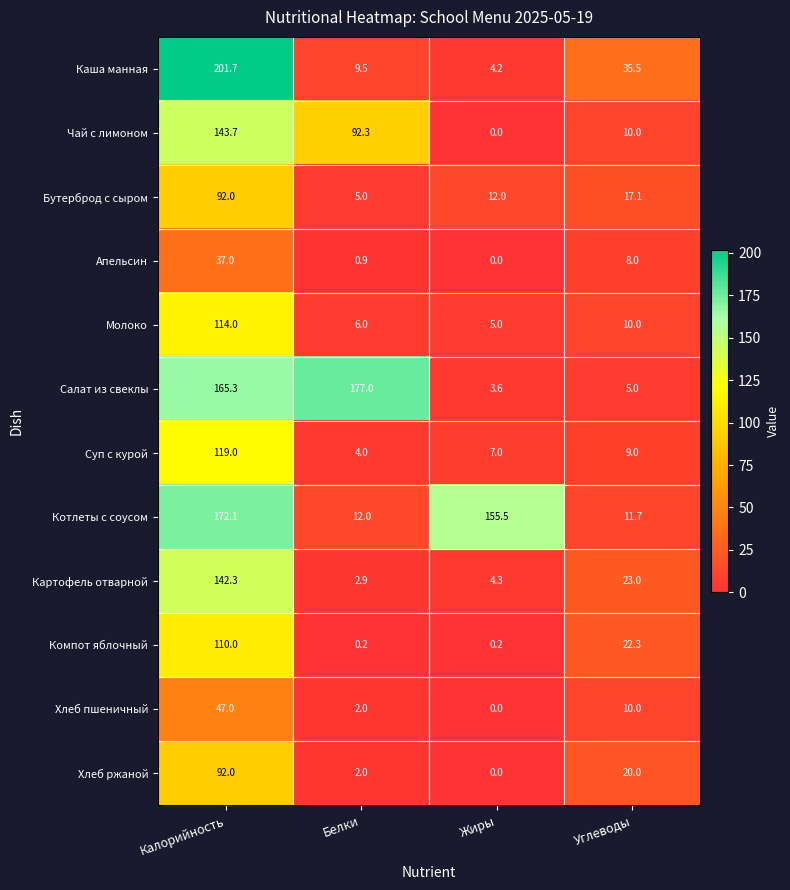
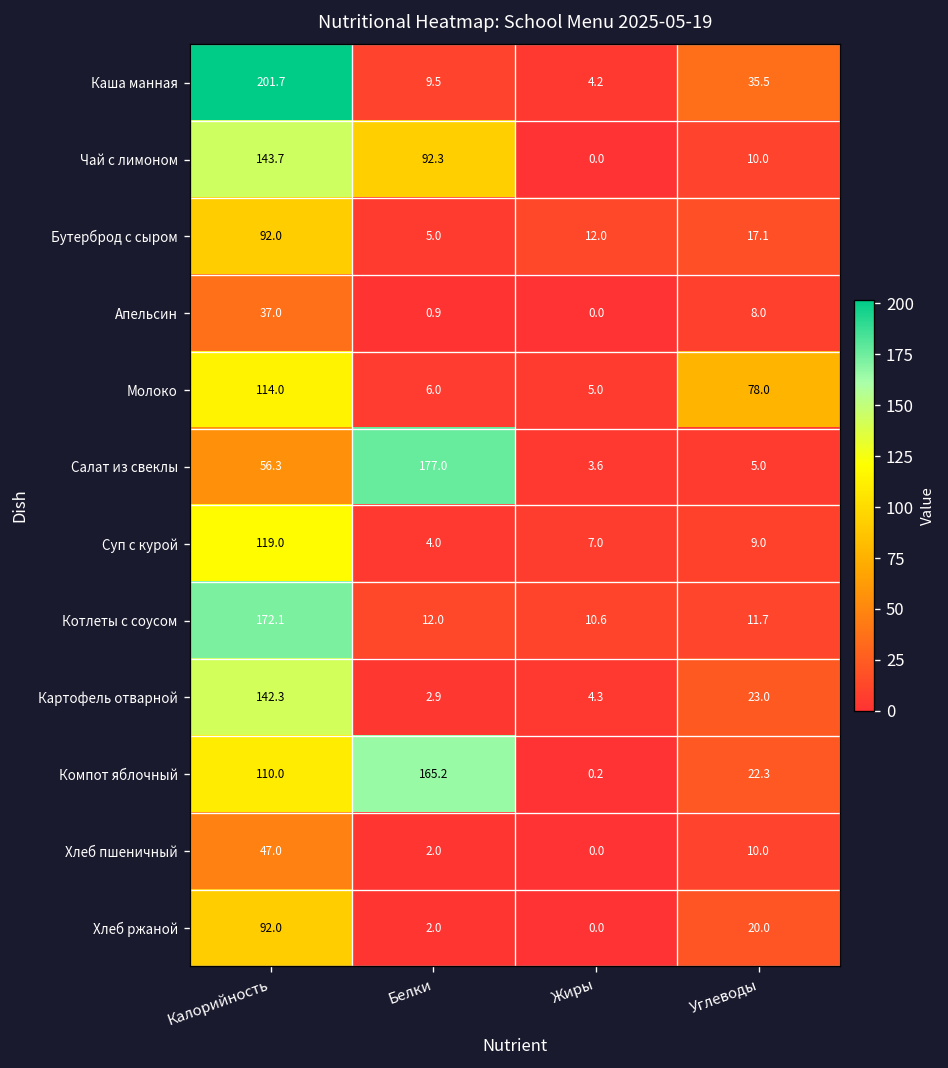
  {
    "Каша манная": {
      "Калорийность": 201.7,
      "Белки": 9.5,
      "Жиры": 4.2,
      "Углеводы": 35.5
    },
    "Чай с лимоном": {
      "Калорийность": 143.7,
      "Белки": 92.3,
      "Жиры": 0.0,
      "Углеводы": 10.0
    },
    "Бутерброд с сыром": {
      "Калорийность": 92.0,
      "Белки": 5.0,
      "Жиры": 12.0,
      "Углеводы": 17.1
    },
    "Апельсин": {
      "Калорийность": 37.0,
      "Белки": 0.9,
      "Жиры": 0.0,
      "Углеводы": 8.0
    },
    "Молоко": {
      "Калорийность": 114.0,
      "Белки": 6.0,
      "Жиры": 5.0,
-     "Углеводы": 10.0
+     "Углеводы": 78.0
    },
    "Салат из свеклы": {
-     "Калорийность": 165.3,
+     "Калорийность": 56.3,
      "Белки": 177.0,
      "Жиры": 3.6,
      "Углеводы": 5.0
    },
    "Суп с курой": {
      "Калорийность": 119.0,
      "Белки": 4.0,
      "Жиры": 7.0,
      "Углеводы": 9.0
    },
    "Котлеты с соусом": {
      "Калорийность": 172.1,
      "Белки": 12.0,
-     "Жиры": 155.5,
+     "Жиры": 10.6,
      "Углеводы": 11.7
    },
    "Картофель отварной": {
      "Калорийность": 142.3,
      "Белки": 2.9,
      "Жиры": 4.3,
      "Углеводы": 23.0
    },
    "Компот яблочный": {
      "Калорийность": 110.0,
-     "Белки": 0.2,
+     "Белки": 165.2,
      "Жиры": 0.2,
      "Углеводы": 22.3
    },
    "Хлеб пшеничный": {
      "Калорийность": 47.0,
      "Белки": 2.0,
      "Жиры": 0.0,
      "Углеводы": 10.0
    },
    "Хлеб ржаной": {
      "Калорийность": 92.0,
      "Белки": 2.0,
      "Жиры": 0.0,
      "Углеводы": 20.0
    }
  }
